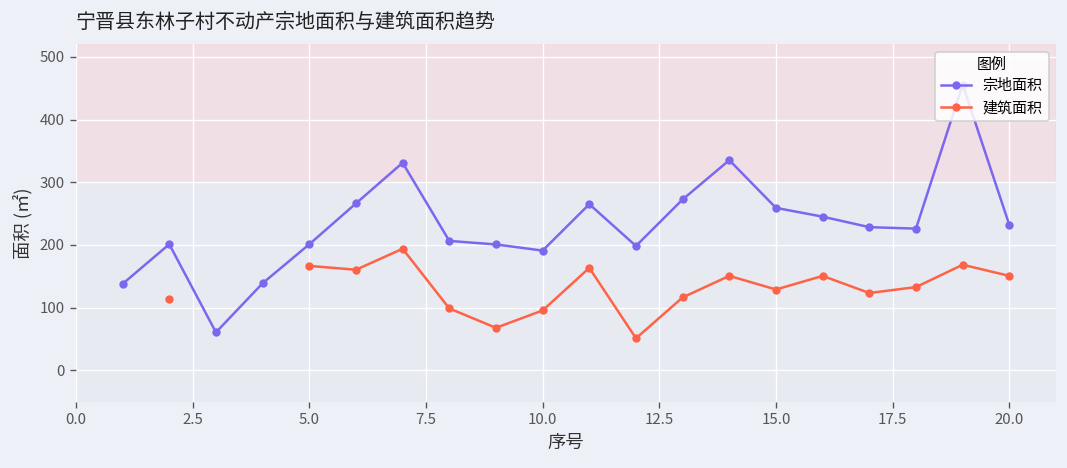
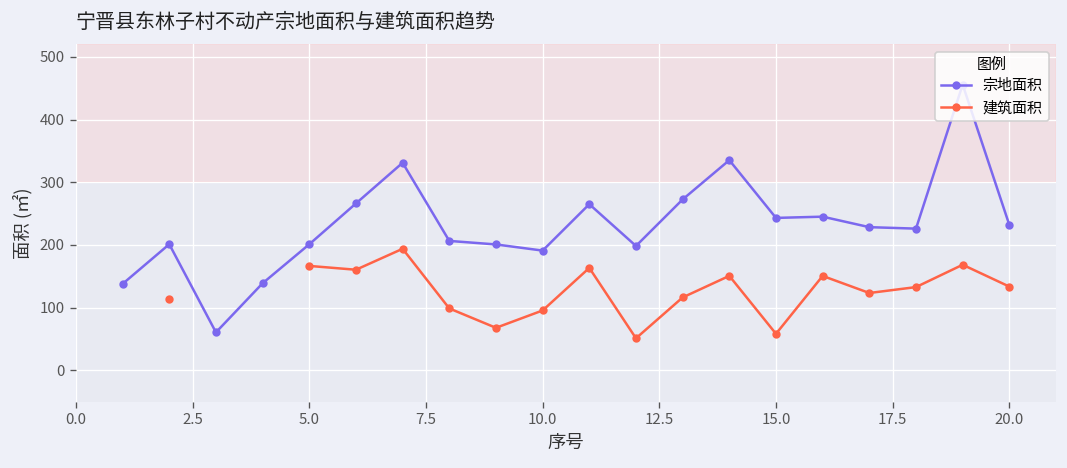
  {
    "宗地面积": {
      "5.0": 200,
      "10.0": 190,
-     "15.0": 260,
+     "15.0": 240,
      "20.0": 230
    },
    "建筑面积": {
      "5.0": 170,
      "10.0": 100,
-     "15.0": 130,
-     "20.0": 150
+     "15.0": 60,
+     "20.0": 130
    }
  }
